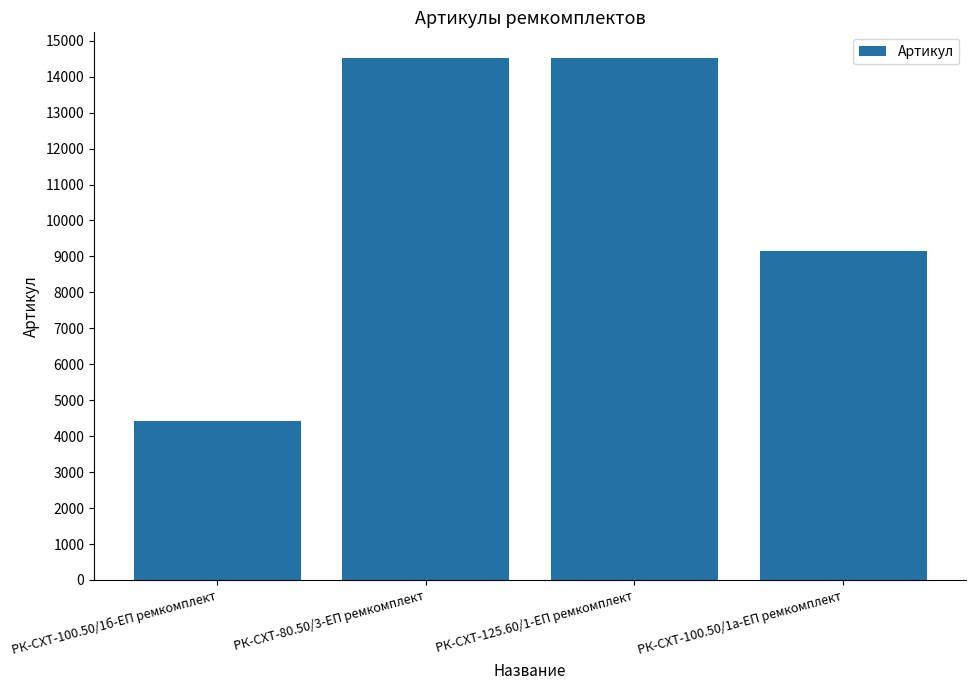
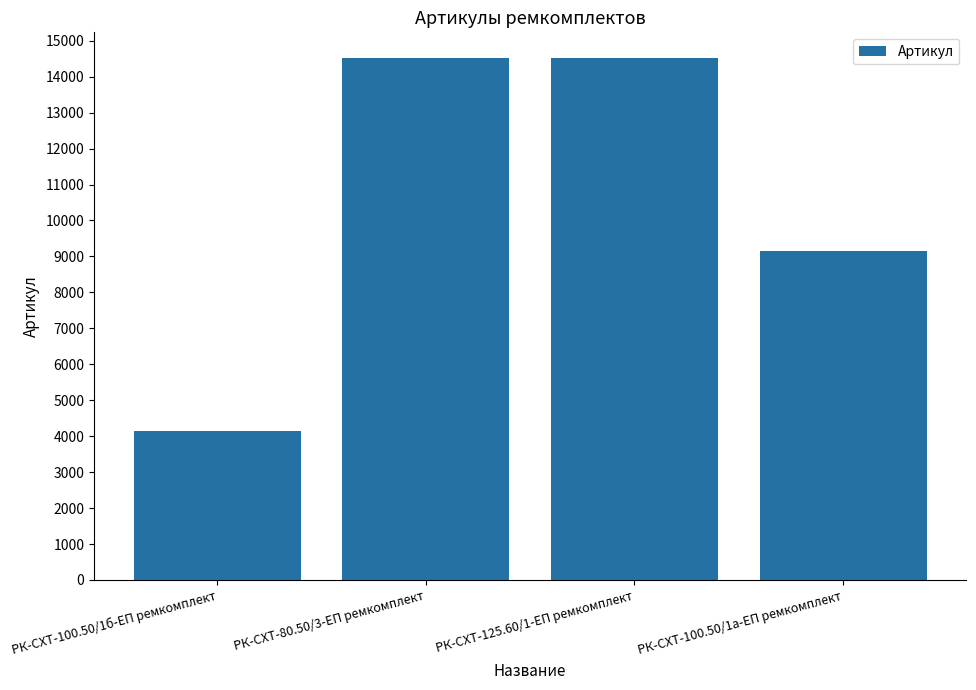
  {
-   "РК-СХТ-100.50/1б-ЕП ремкомплект": 4400,
+   "РК-СХТ-100.50/1б-ЕП ремкомплект": 4100,
    "РК-СХТ-80.50/3-ЕП ремкомплект": 14500,
    "РК-СХТ-125.60/1-ЕП ремкомплект": 14500,
    "РК-СХТ-100.50/1а-ЕП ремкомплект": 9100
  }
